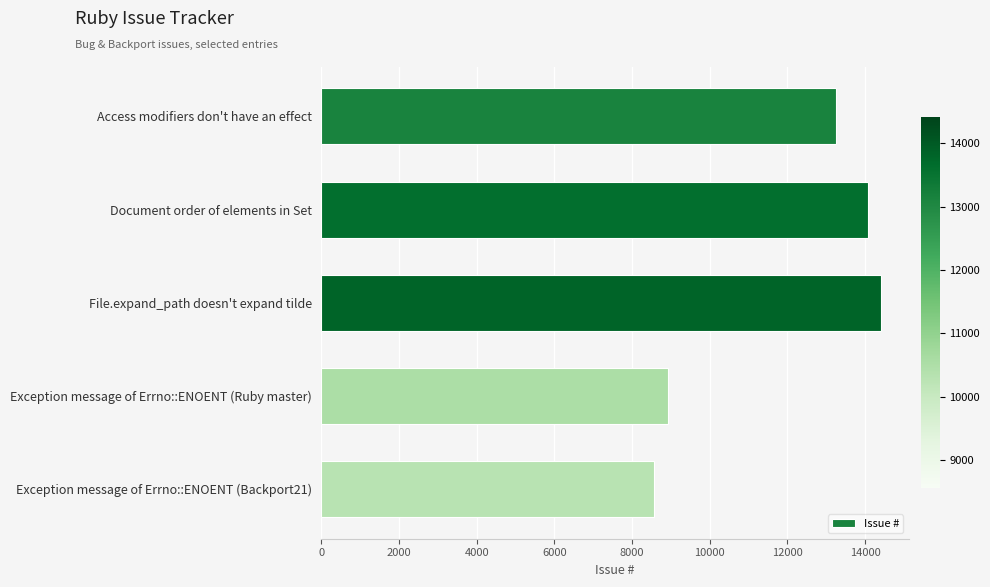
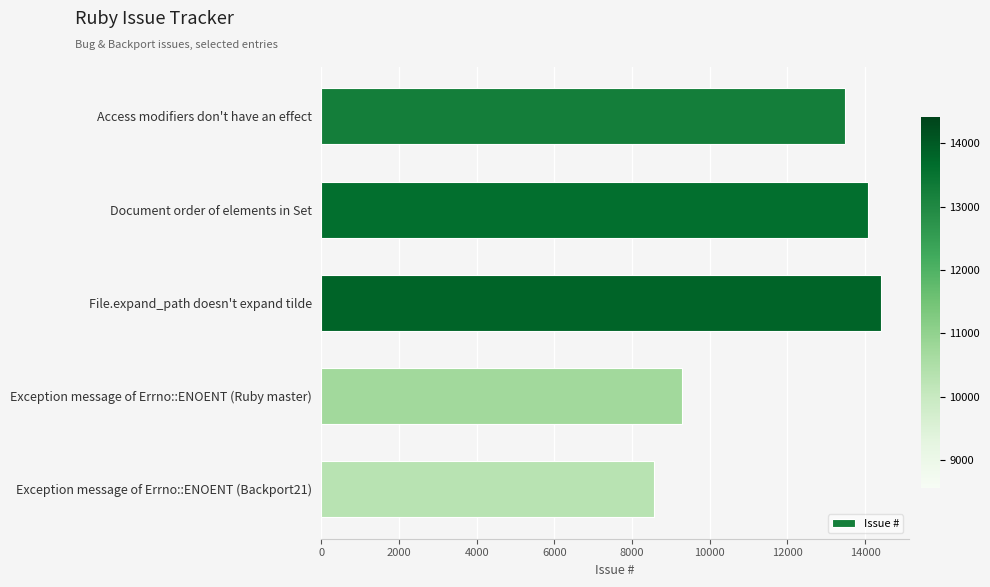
  {
-   "Access modifiers don't have an effect": 13200,
+   "Access modifiers don't have an effect": 13500,
    "Document order of elements in Set": 14100,
    "File.expand_path doesn't expand tilde": 14400,
-   "Exception message of Errno::ENOENT (Ruby master)": 8900,
+   "Exception message of Errno::ENOENT (Ruby master)": 9300,
    "Exception message of Errno::ENOENT (Backport21)": 8600
  }
